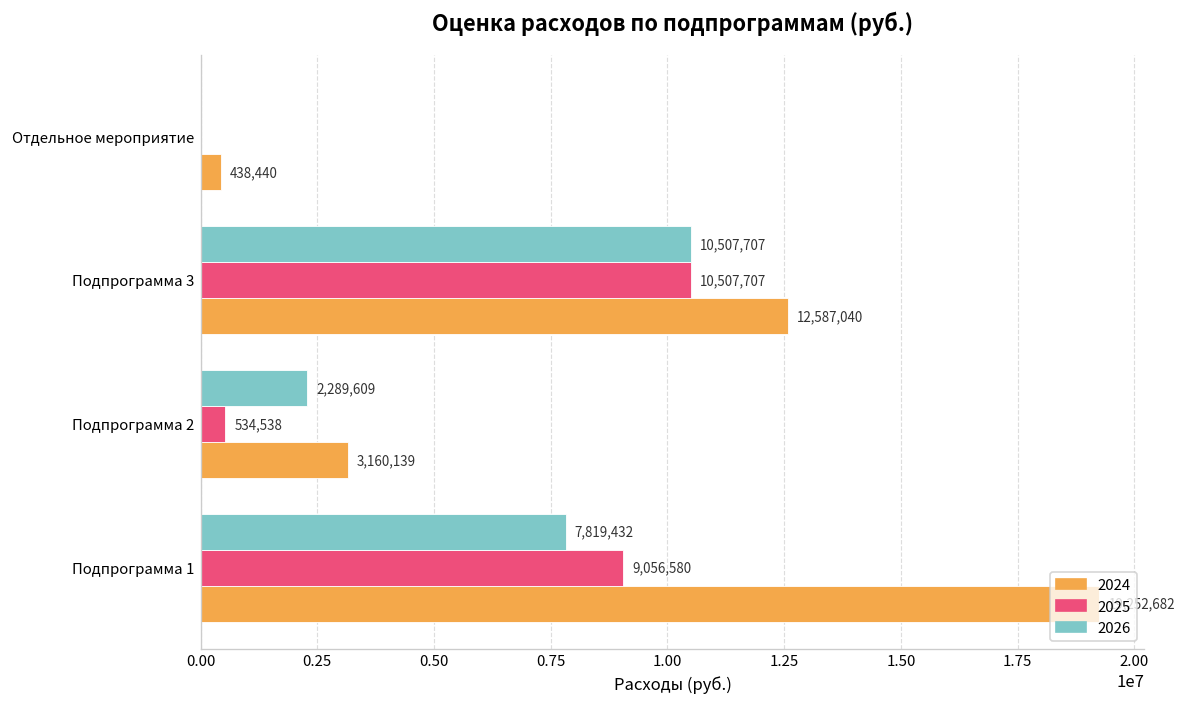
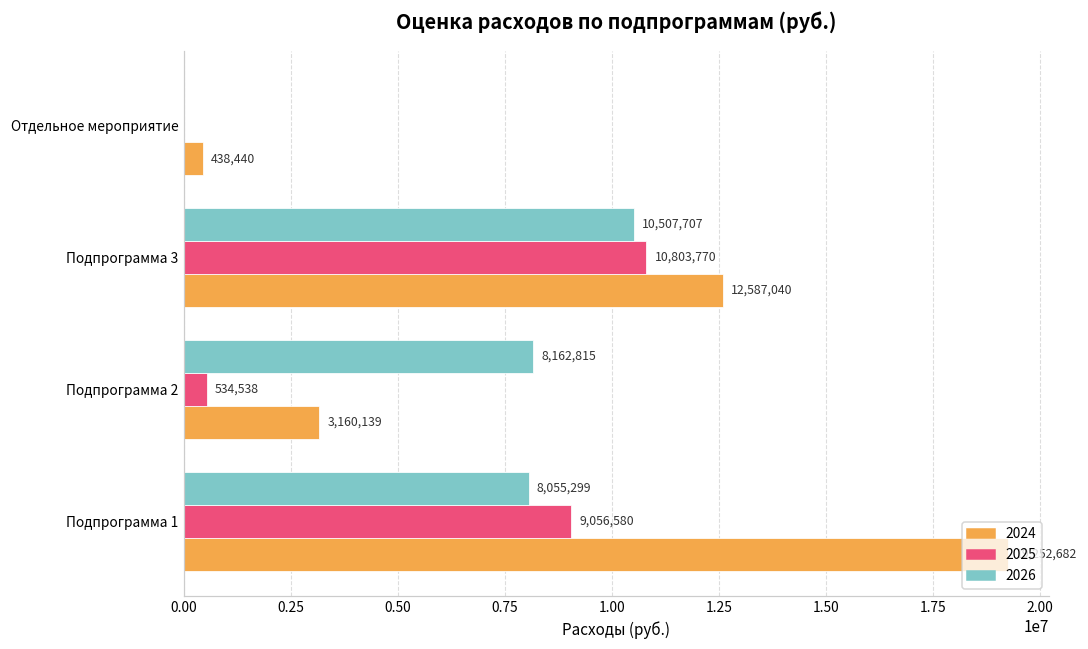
  {
    "2024": {
      "Отдельное мероприятие": "438,440",
      "Подпрограмма 3": "12,587,040",
      "Подпрограмма 2": "3,160,139"
    },
    "2025": {
-     "Подпрограмма 3": "10,507,707",
+     "Подпрограмма 3": "10,803,770",
      "Подпрограмма 2": "534,538",
      "Подпрограмма 1": "9,056,580"
    },
    "2026": {
      "Подпрограмма 3": "10,507,707",
-     "Подпрограмма 2": "2,289,609",
-     "Подпрограмма 1": "7,819,432"
+     "Подпрограмма 2": "8,162,815",
+     "Подпрограмма 1": "8,055,299"
    }
  }
